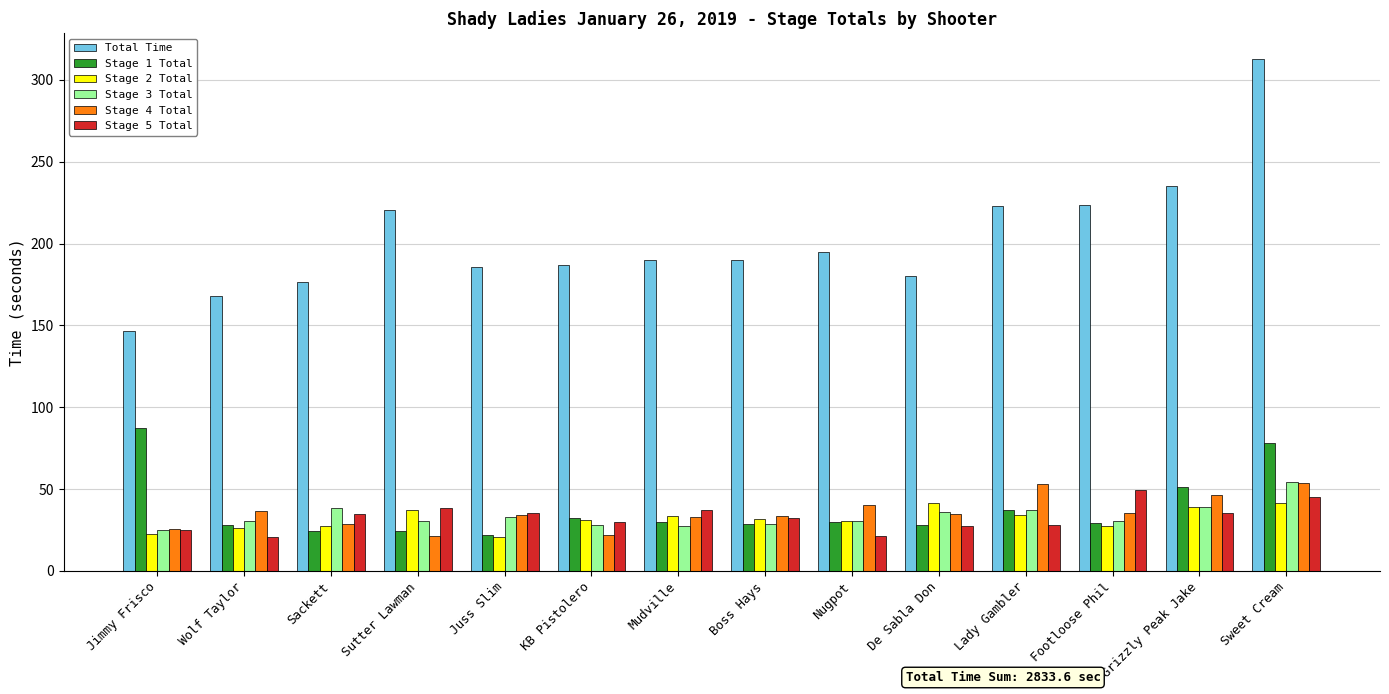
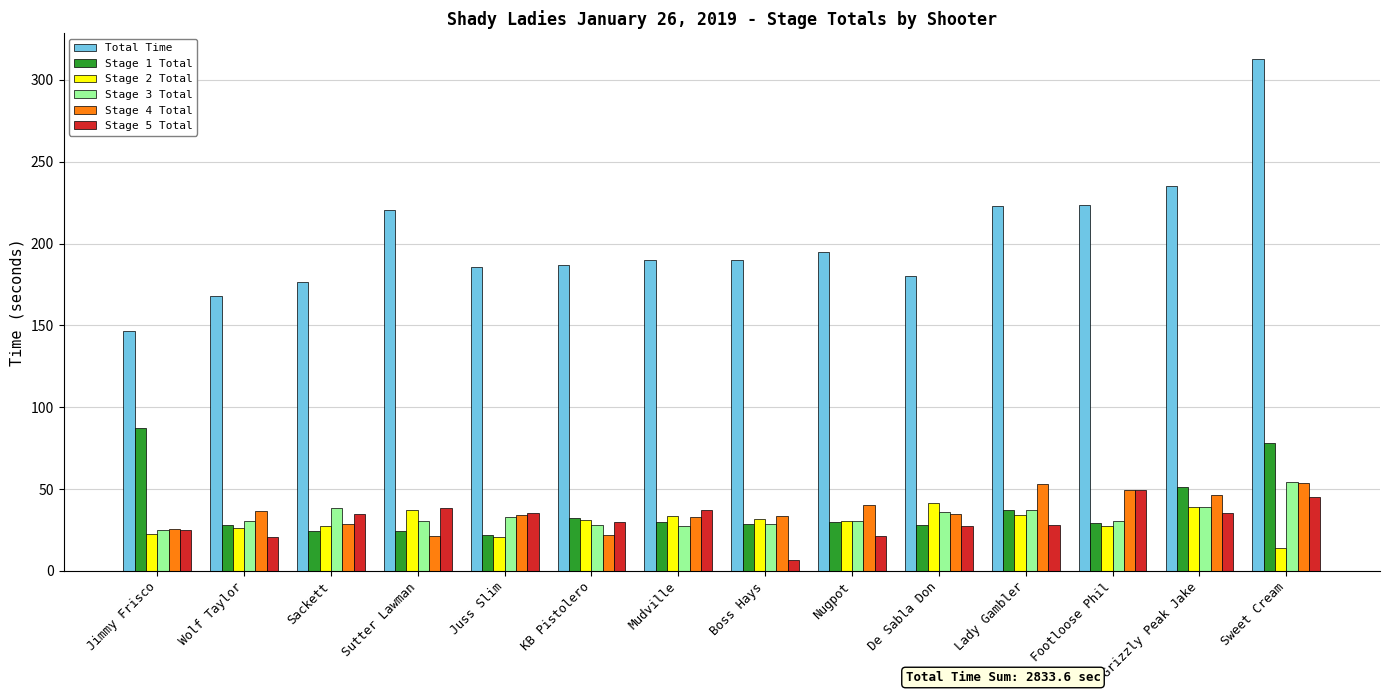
  {
    "Total Time": {
      "Jimmy Frisco": 147,
      "Wolf Taylor": 168,
      "Sackett": 176,
      "Sutter Lawman": 221,
      "Juss Slim": 186,
      "KB Pistolero": 187,
      "Mudville": 190,
      "Boss Hays": 190,
      "Nugpot": 195,
      "De Sabla Don": 180,
      "Lady Gambler": 223,
      "Footloose Phil": 224,
      "Grizzly Peak Jake": 235,
      "Sweet Cream": 313
    },
    "Stage 1 Total": {
      "Jimmy Frisco": 87,
      "Wolf Taylor": 28,
      "Sackett": 24,
      "Sutter Lawman": 25,
      "Juss Slim": 22,
      "KB Pistolero": 32,
      "Mudville": 30,
      "Boss Hays": 29,
      "Nugpot": 30,
      "De Sabla Don": 28,
      "Lady Gambler": 37,
      "Footloose Phil": 29,
      "Grizzly Peak Jake": 51,
      "Sweet Cream": 78
    },
    "Stage 2 Total": {
      "Jimmy Frisco": 23,
      "Wolf Taylor": 26,
      "Sackett": 27,
      "Sutter Lawman": 37,
      "Juss Slim": 21,
      "KB Pistolero": 31,
      "Mudville": 34,
      "Boss Hays": 32,
      "Nugpot": 31,
      "De Sabla Don": 41,
      "Lady Gambler": 34,
      "Footloose Phil": 28,
      "Grizzly Peak Jake": 39,
-     "Sweet Cream": 41
+     "Sweet Cream": 14
    },
    "Stage 3 Total": {
      "Jimmy Frisco": 25,
      "Wolf Taylor": 30,
      "Sackett": 39,
      "Sutter Lawman": 31,
      "Juss Slim": 33,
      "KB Pistolero": 28,
      "Mudville": 27,
      "Boss Hays": 29,
      "Nugpot": 31,
      "De Sabla Don": 36,
      "Lady Gambler": 38,
      "Footloose Phil": 30,
      "Grizzly Peak Jake": 39,
      "Sweet Cream": 54
    },
    "Stage 4 Total": {
      "Jimmy Frisco": 26,
      "Wolf Taylor": 37,
      "Sackett": 29,
      "Sutter Lawman": 21,
      "Juss Slim": 34,
      "KB Pistolero": 22,
      "Mudville": 33,
      "Boss Hays": 34,
      "Nugpot": 40,
      "De Sabla Don": 35,
      "Lady Gambler": 53,
-     "Footloose Phil": 35,
+     "Footloose Phil": 50,
      "Grizzly Peak Jake": 46,
      "Sweet Cream": 54
    },
    "Stage 5 Total": {
      "Jimmy Frisco": 25,
      "Wolf Taylor": 21,
      "Sackett": 35,
      "Sutter Lawman": 39,
      "Juss Slim": 35,
      "KB Pistolero": 30,
      "Mudville": 37,
-     "Boss Hays": 33,
+     "Boss Hays": 7,
      "Nugpot": 21,
      "De Sabla Don": 28,
      "Lady Gambler": 28,
      "Footloose Phil": 50,
      "Grizzly Peak Jake": 35,
      "Sweet Cream": 45
    }
  }
